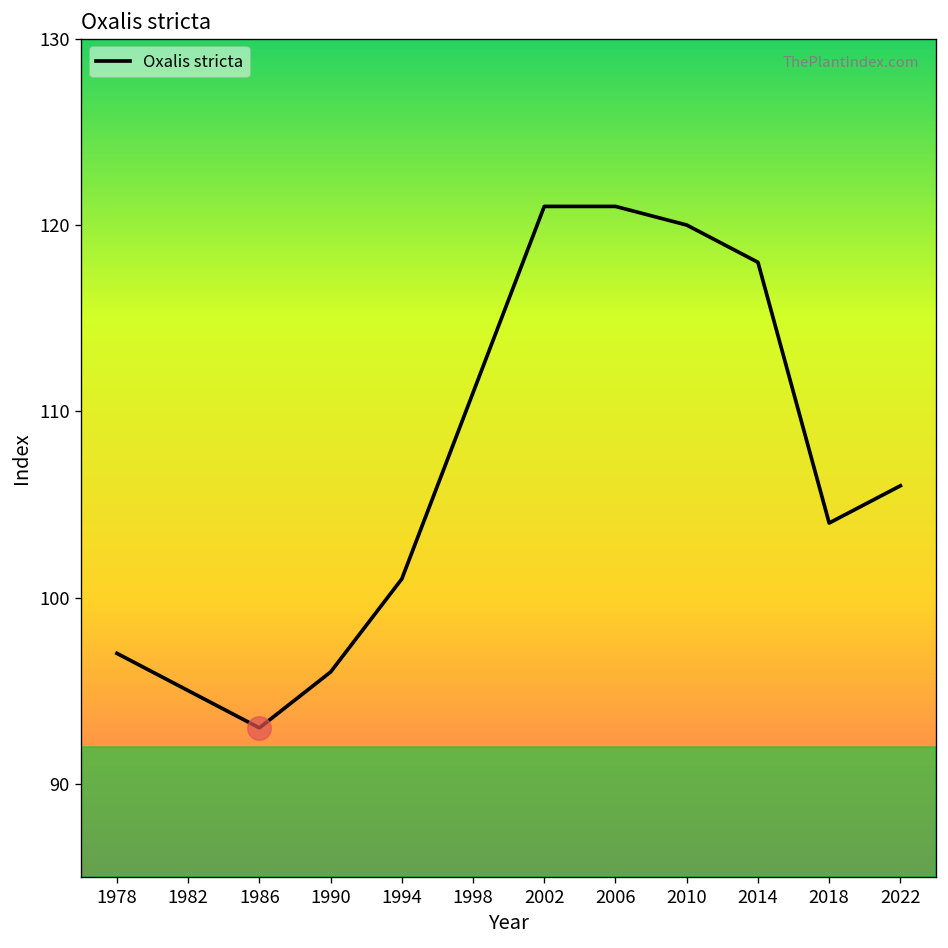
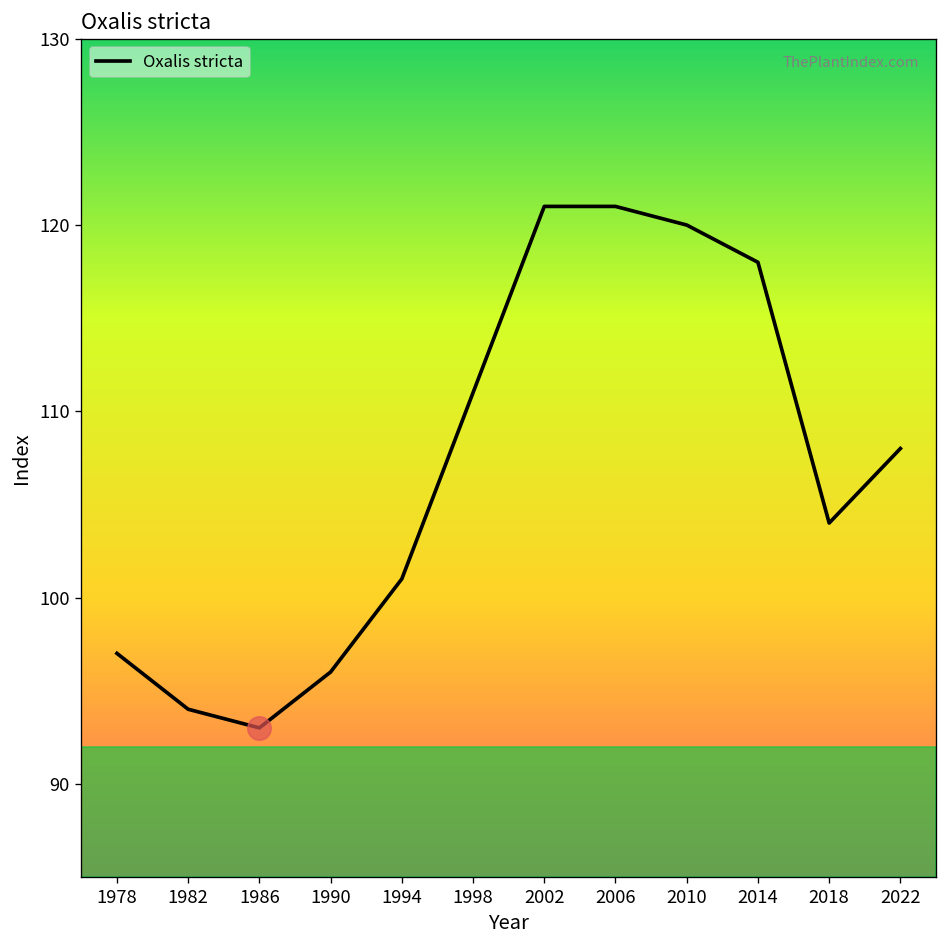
  {
    "Oxalis stricta": {
      "1978": 97,
-     "1982": 95,
+     "1982": 94,
      "1990": 96,
      "1994": 101,
      "1998": 111,
      "2002": 121,
      "2006": 121,
      "2010": 120,
      "2014": 118,
      "2018": 104,
-     "2022": 106
+     "2022": 108
    }
  }
